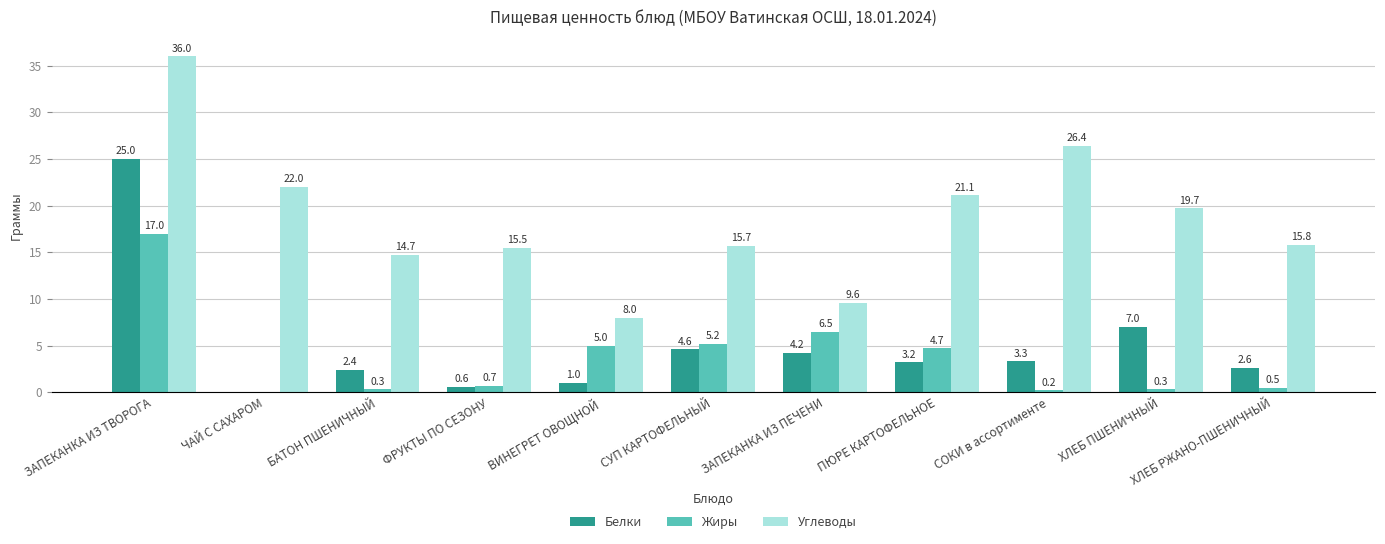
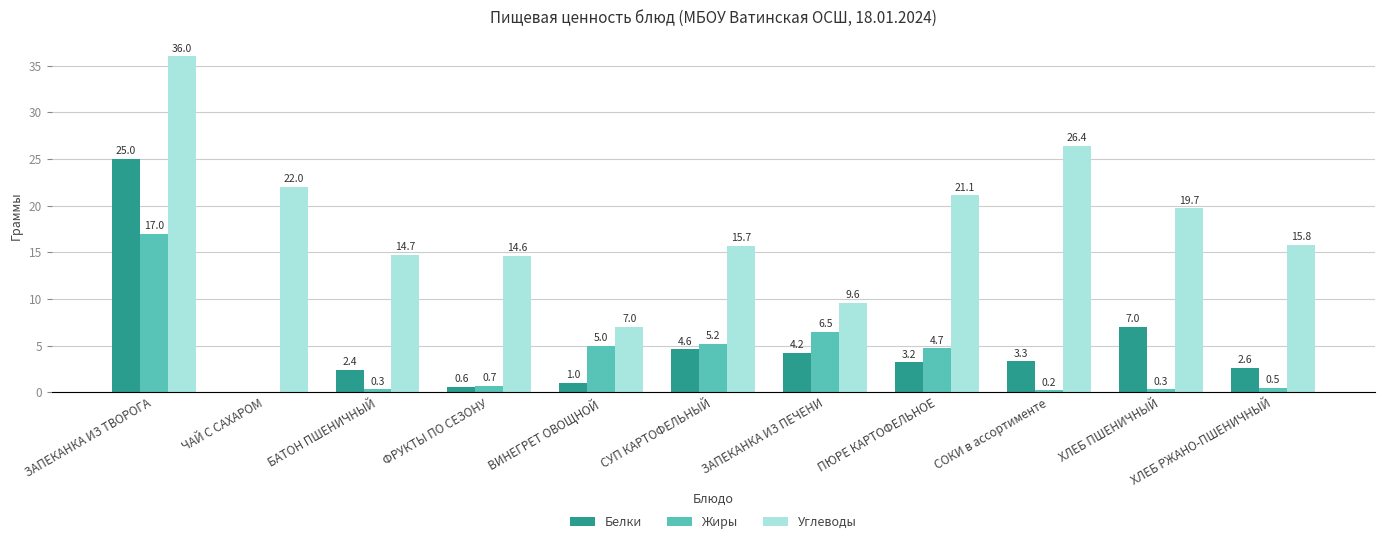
  {
    "Белки": {
      "ЗАПЕКАНКА ИЗ ТВОРОГА": 25.0,
      "БАТОН ПШЕНИЧНЫЙ": 2.4,
      "ФРУКТЫ ПО СЕЗОНУ": 0.6,
      "ВИНЕГРЕТ ОВОЩНОЙ": 1.0,
      "СУП КАРТОФЕЛЬНЫЙ": 4.6,
      "ЗАПЕКАНКА ИЗ ПЕЧЕНИ": 4.2,
      "ПЮРЕ КАРТОФЕЛЬНОЕ": 3.2,
      "СОКИ в ассортименте": 3.3,
      "ХЛЕБ ПШЕНИЧНЫЙ": 7.0,
      "ХЛЕБ РЖАНО-ПШЕНИЧНЫЙ": 2.6
    },
    "Жиры": {
      "ЗАПЕКАНКА ИЗ ТВОРОГА": 17.0,
      "БАТОН ПШЕНИЧНЫЙ": 0.3,
      "ФРУКТЫ ПО СЕЗОНУ": 0.7,
      "ВИНЕГРЕТ ОВОЩНОЙ": 5.0,
      "СУП КАРТОФЕЛЬНЫЙ": 5.2,
      "ЗАПЕКАНКА ИЗ ПЕЧЕНИ": 6.5,
      "ПЮРЕ КАРТОФЕЛЬНОЕ": 4.7,
      "СОКИ в ассортименте": 0.2,
      "ХЛЕБ ПШЕНИЧНЫЙ": 0.3,
      "ХЛЕБ РЖАНО-ПШЕНИЧНЫЙ": 0.5
    },
    "Углеводы": {
      "ЗАПЕКАНКА ИЗ ТВОРОГА": 36.0,
      "ЧАЙ С САХАРОМ": 22.0,
      "БАТОН ПШЕНИЧНЫЙ": 14.7,
-     "ФРУКТЫ ПО СЕЗОНУ": 15.5,
-     "ВИНЕГРЕТ ОВОЩНОЙ": 8.0,
+     "ФРУКТЫ ПО СЕЗОНУ": 14.6,
+     "ВИНЕГРЕТ ОВОЩНОЙ": 7.0,
      "СУП КАРТОФЕЛЬНЫЙ": 15.7,
      "ЗАПЕКАНКА ИЗ ПЕЧЕНИ": 9.6,
      "ПЮРЕ КАРТОФЕЛЬНОЕ": 21.1,
      "СОКИ в ассортименте": 26.4,
      "ХЛЕБ ПШЕНИЧНЫЙ": 19.7,
      "ХЛЕБ РЖАНО-ПШЕНИЧНЫЙ": 15.8
    }
  }
